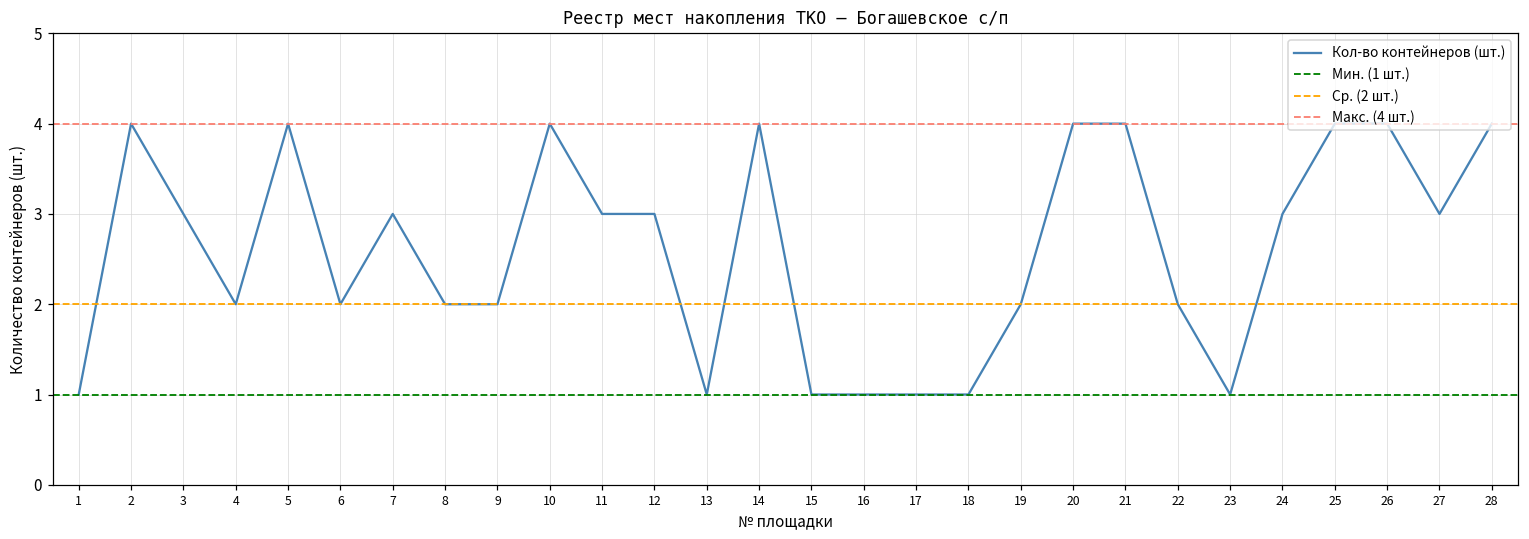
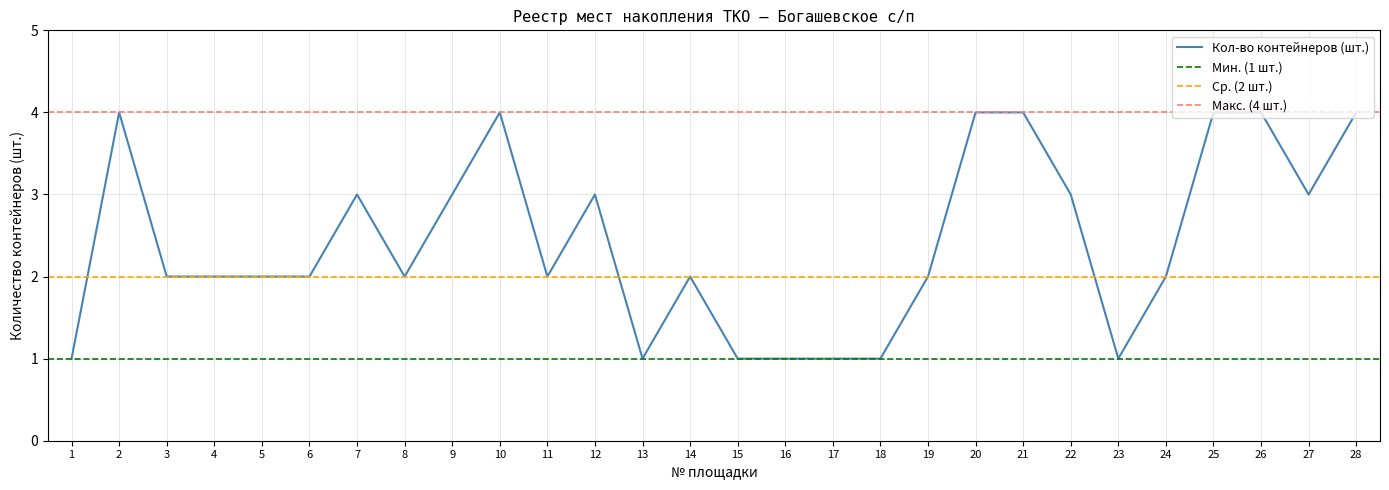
  {
    "1": 1,
    "2": 4,
-   "3": 3,
+   "3": 2,
    "4": 2,
-   "5": 4,
+   "5": 2,
    "6": 2,
    "7": 3,
    "8": 2,
-   "9": 2,
+   "9": 3,
    "10": 4,
-   "11": 3,
+   "11": 2,
    "12": 3,
    "13": 1,
-   "14": 4,
+   "14": 2,
    "15": 1,
    "16": 1,
    "17": 1,
    "18": 1,
    "19": 2,
    "20": 4,
    "21": 4,
-   "22": 2,
+   "22": 3,
    "23": 1,
-   "24": 3,
+   "24": 2,
    "27": 3
  }
